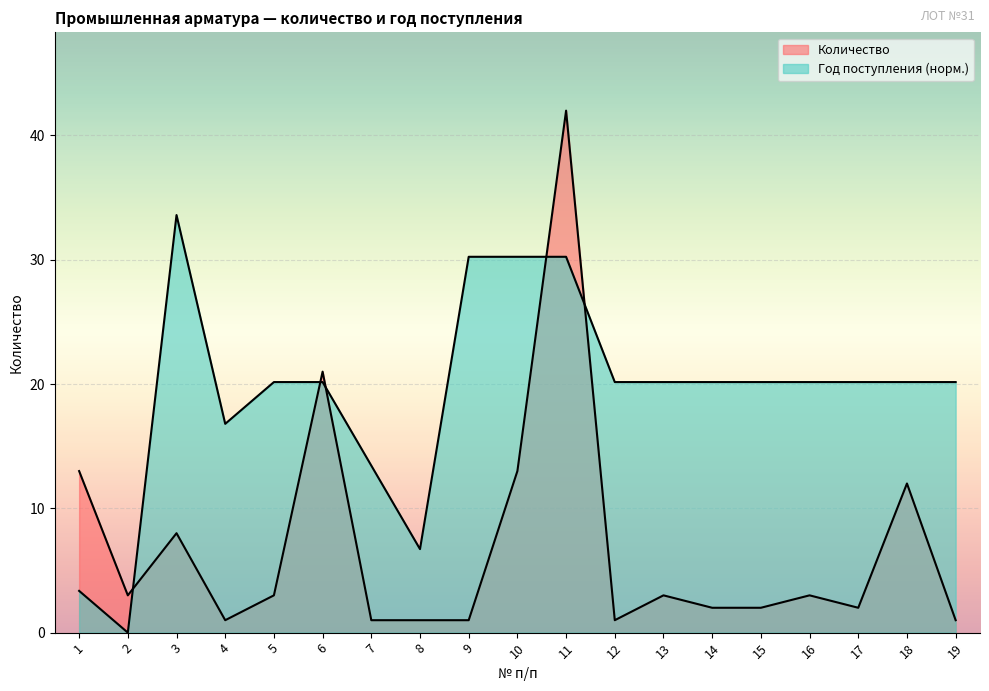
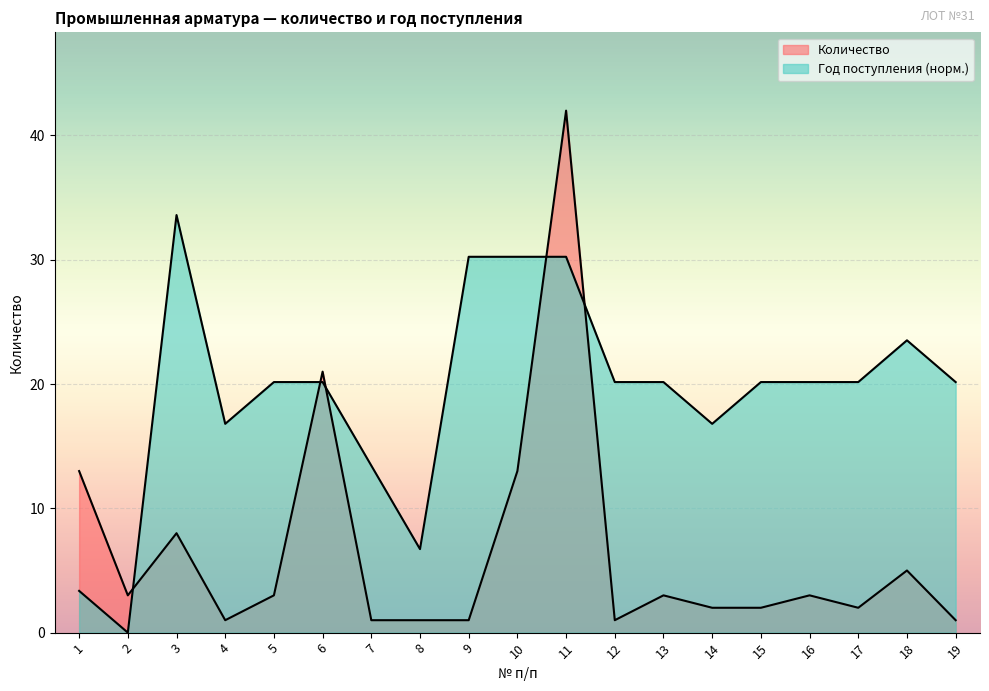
  {
    "Количество": {
      "1": 13,
      "2": 3,
      "3": 8,
      "4": 1,
      "5": 3,
      "6": 21,
      "7": 1,
      "8": 1,
      "9": 1,
      "10": 13,
      "11": 42,
      "12": 1,
      "13": 3,
      "14": 2,
      "15": 2,
      "16": 3,
      "17": 2,
-     "18": 12,
+     "18": 5,
      "19": 1
    },
    "Год поступления (норм.)": {
      "1": 3.4,
      "2": 0.0,
      "3": 33.6,
      "4": 16.8,
      "5": 20.2,
      "6": 20.2,
      "7": 13.4,
      "8": 6.7,
      "9": 30.2,
      "10": 30.2,
      "11": 30.2,
      "12": 20.2,
      "13": 20.2,
-     "14": 20.2,
+     "14": 16.8,
      "15": 20.2,
      "16": 20.2,
      "17": 20.2,
-     "18": 20.2,
+     "18": 23.5,
      "19": 20.2
    }
  }
